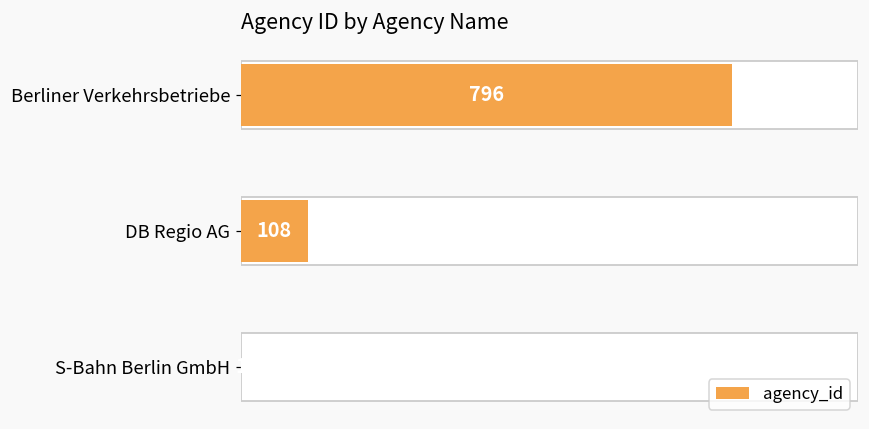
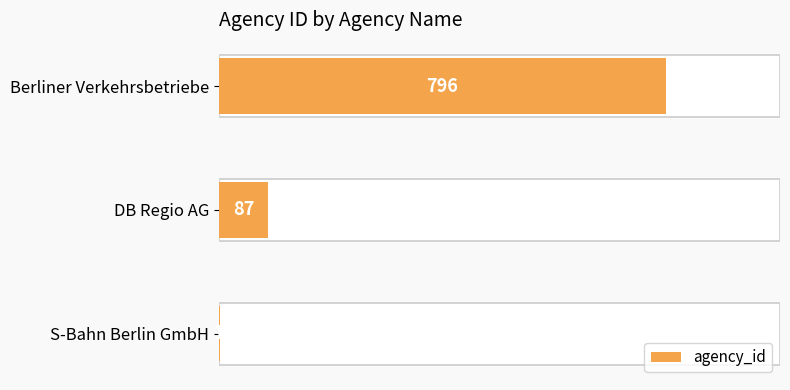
  {
    "agency_id": {
-     "DB Regio AG": 108
+     "DB Regio AG": 87
    }
  }
